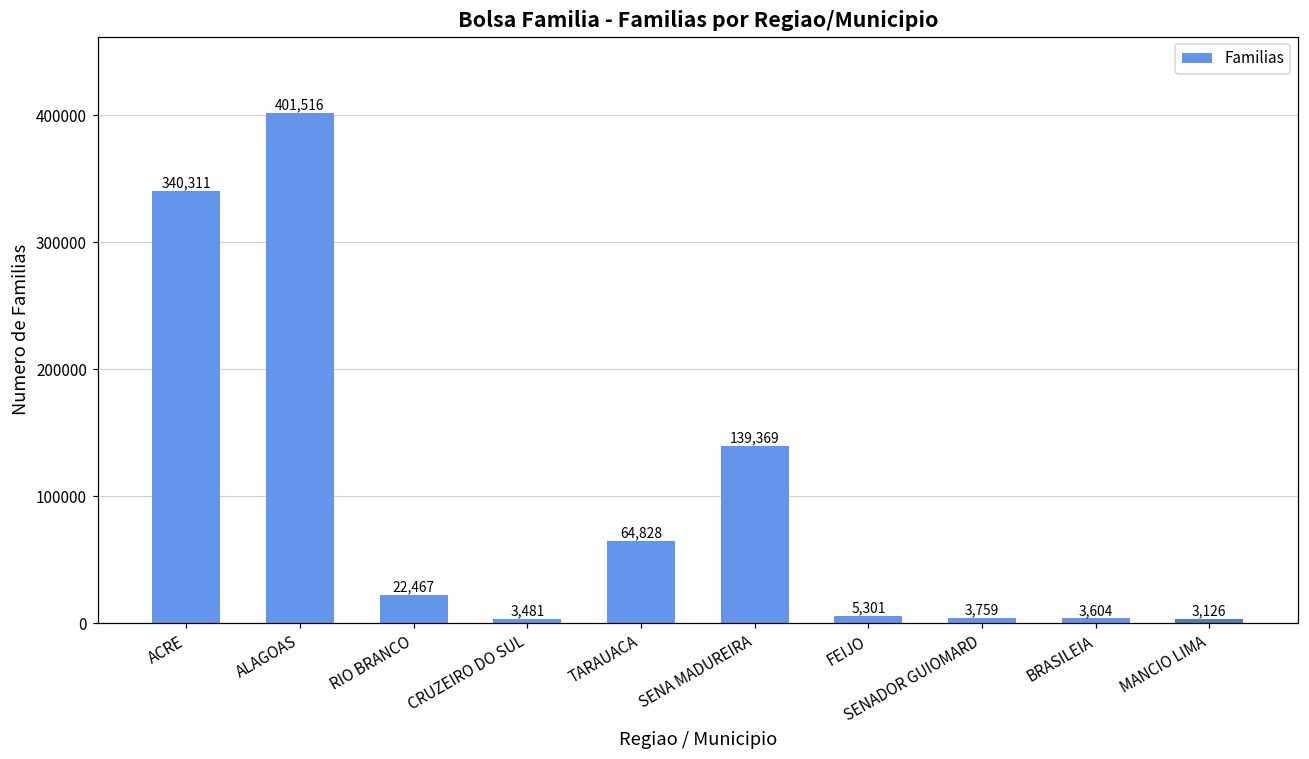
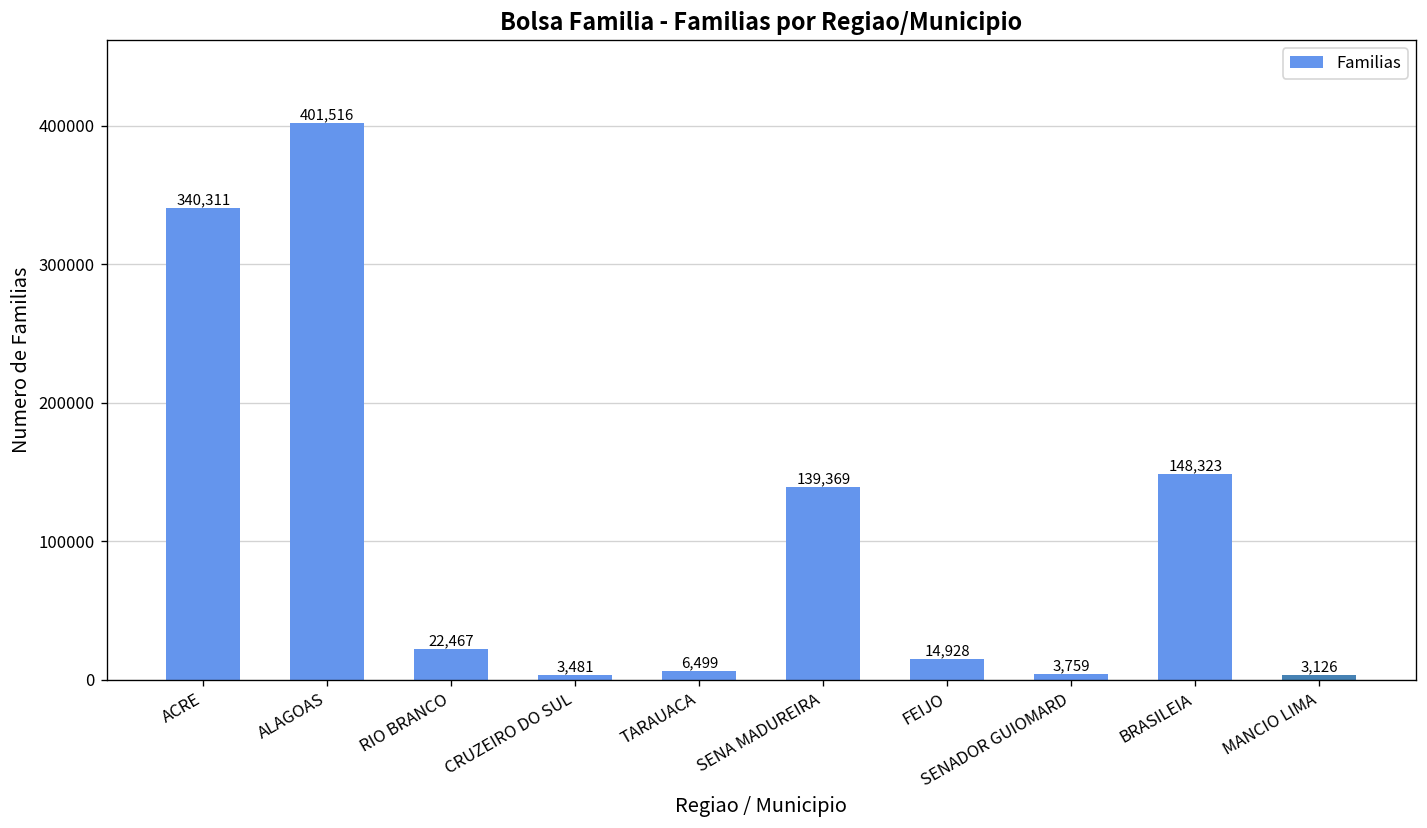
  {
    "ACRE": "340,311",
    "ALAGOAS": "401,516",
    "RIO BRANCO": "22,467",
    "CRUZEIRO DO SUL": "3,481",
-   "TARAUACA": "64,828",
+   "TARAUACA": "6,499",
    "SENA MADUREIRA": "139,369",
-   "FEIJO": "5,301",
+   "FEIJO": "14,928",
    "SENADOR GUIOMARD": "3,759",
-   "BRASILEIA": "3,604",
+   "BRASILEIA": "148,323",
    "MANCIO LIMA": "3,126"
  }
